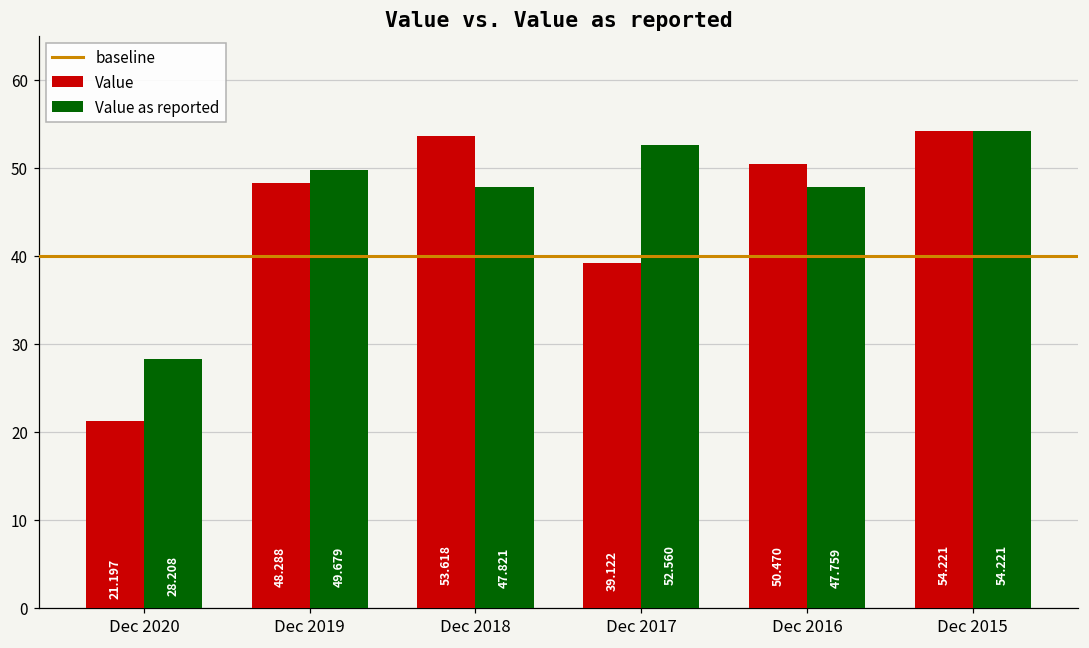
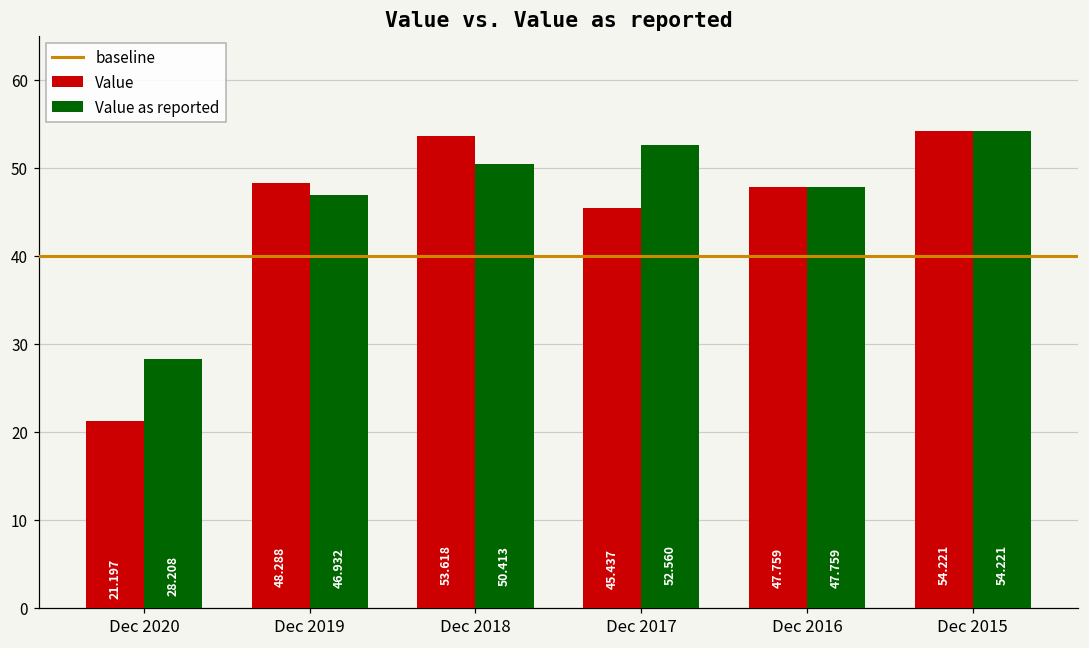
  {
    "Value": {
      "Dec 2020": 21.197,
      "Dec 2019": 48.288,
      "Dec 2018": 53.618,
-     "Dec 2017": 39.122,
-     "Dec 2016": 50.470,
+     "Dec 2017": 45.437,
+     "Dec 2016": 47.759,
      "Dec 2015": 54.221
    },
    "Value as reported": {
      "Dec 2020": 28.208,
-     "Dec 2019": 49.679,
-     "Dec 2018": 47.821,
+     "Dec 2019": 46.932,
+     "Dec 2018": 50.413,
      "Dec 2017": 52.560,
      "Dec 2016": 47.759,
      "Dec 2015": 54.221
    }
  }
